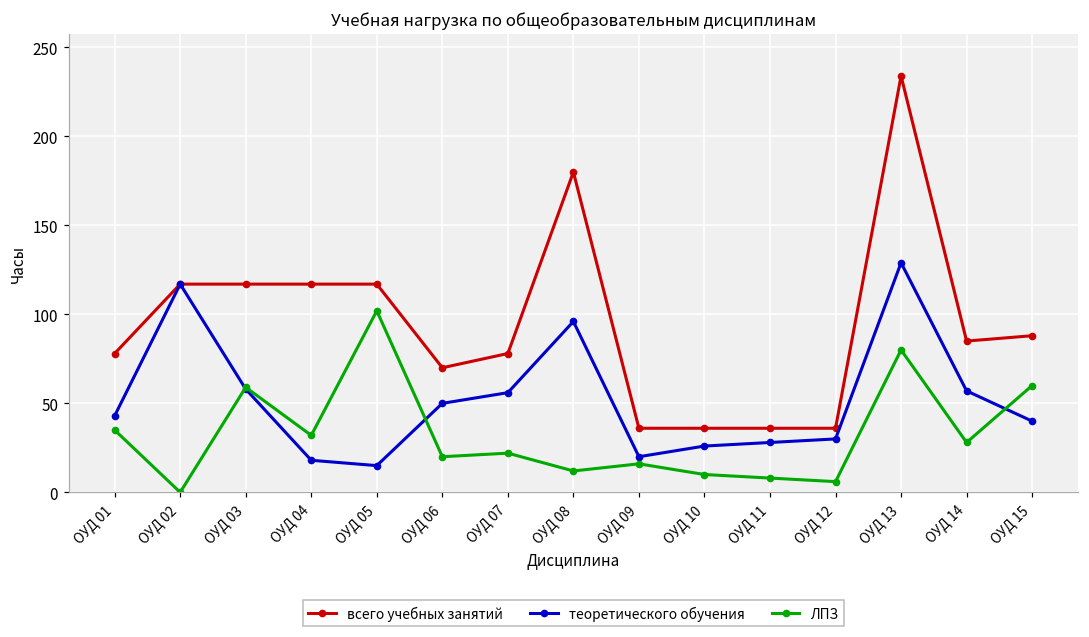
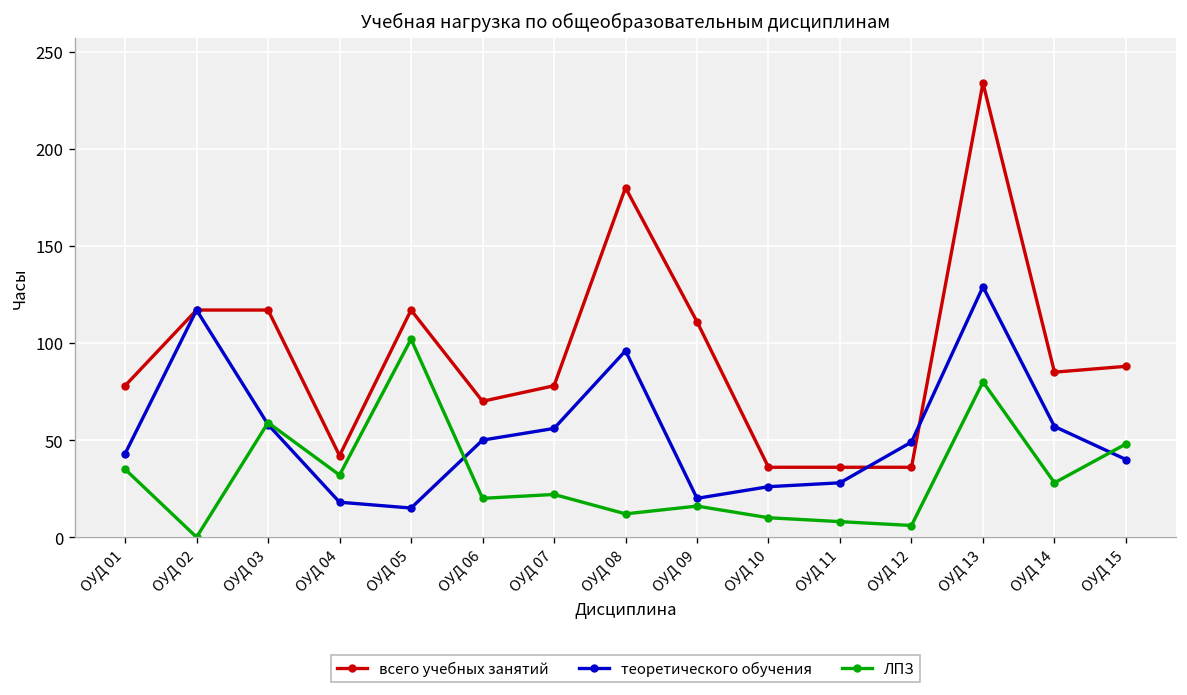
  {
    "всего учебных занятий": {
      "ОУД 01": 78,
      "ОУД 03": 117,
-     "ОУД 04": 117,
+     "ОУД 04": 42,
      "ОУД 05": 117,
      "ОУД 06": 70,
      "ОУД 07": 78,
      "ОУД 08": 180,
-     "ОУД 09": 36,
+     "ОУД 09": 111,
      "ОУД 10": 36,
      "ОУД 11": 36,
      "ОУД 12": 36,
      "ОУД 13": 234,
      "ОУД 14": 85,
      "ОУД 15": 88
    },
    "теоретического обучения": {
      "ОУД 01": 43,
      "ОУД 04": 18,
      "ОУД 05": 15,
      "ОУД 06": 50,
      "ОУД 07": 56,
      "ОУД 08": 96,
      "ОУД 09": 20,
      "ОУД 10": 26,
      "ОУД 11": 28,
-     "ОУД 12": 30,
+     "ОУД 12": 49,
      "ОУД 13": 129,
      "ОУД 14": 57,
      "ОУД 15": 40
    },
    "ЛПЗ": {
      "ОУД 01": 35,
      "ОУД 02": 0,
      "ОУД 04": 32,
      "ОУД 05": 102,
      "ОУД 06": 20,
      "ОУД 07": 22,
      "ОУД 08": 12,
      "ОУД 09": 16,
      "ОУД 10": 10,
      "ОУД 11": 8,
      "ОУД 12": 6,
      "ОУД 13": 80,
      "ОУД 14": 28,
-     "ОУД 15": 60
+     "ОУД 15": 48
    }
  }
